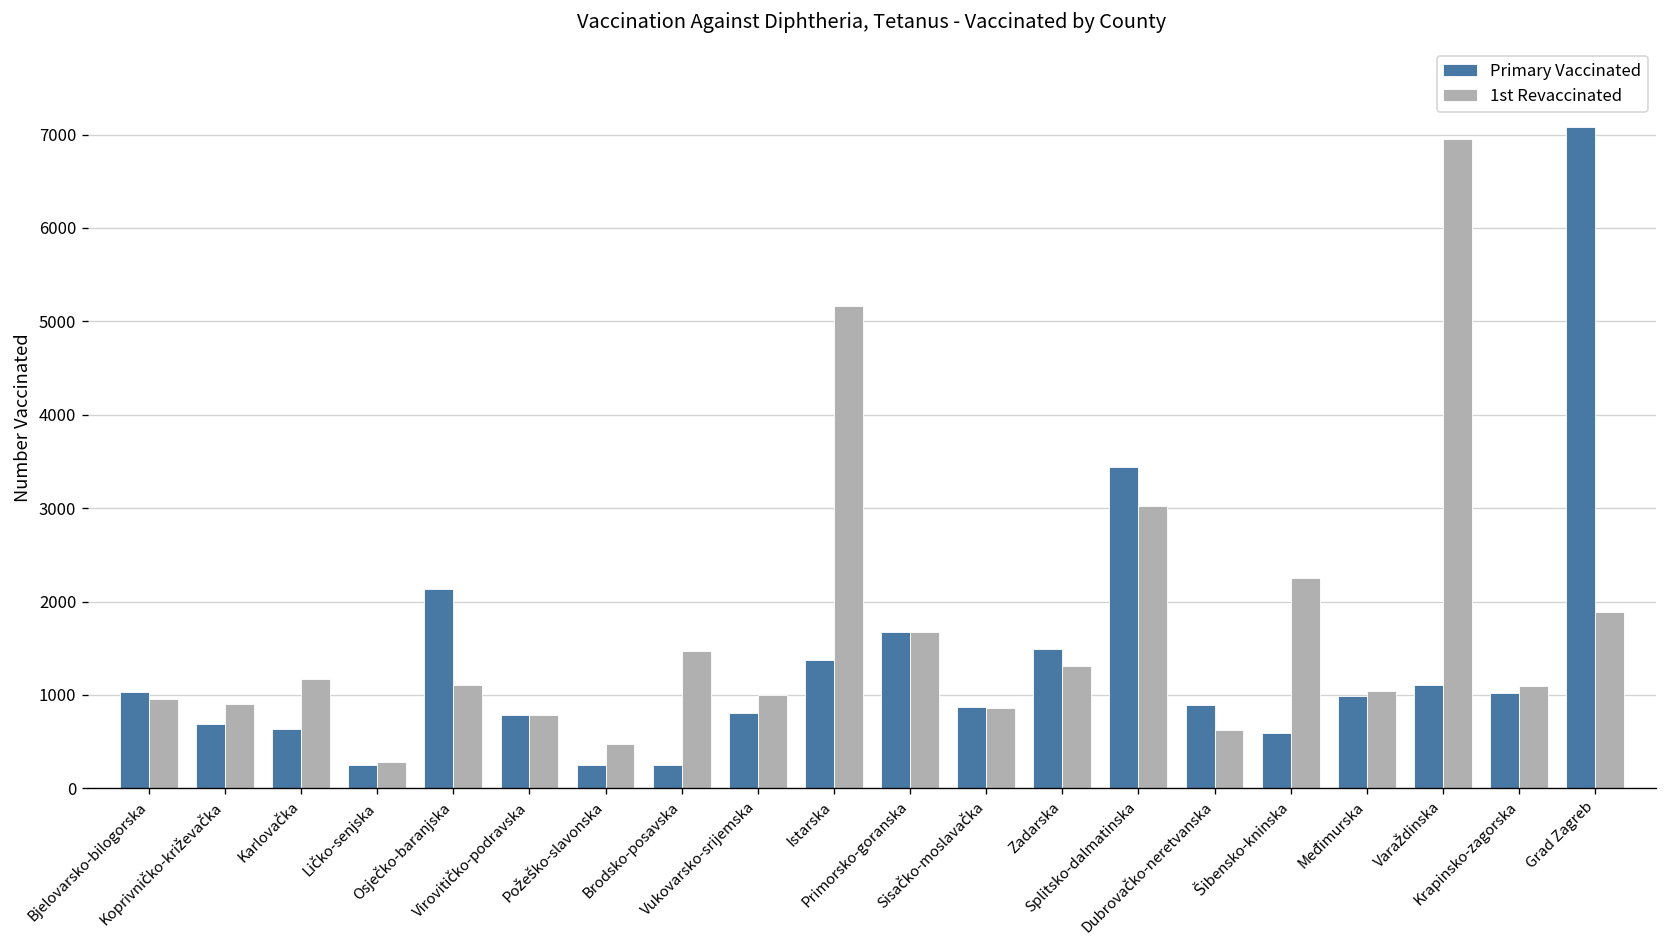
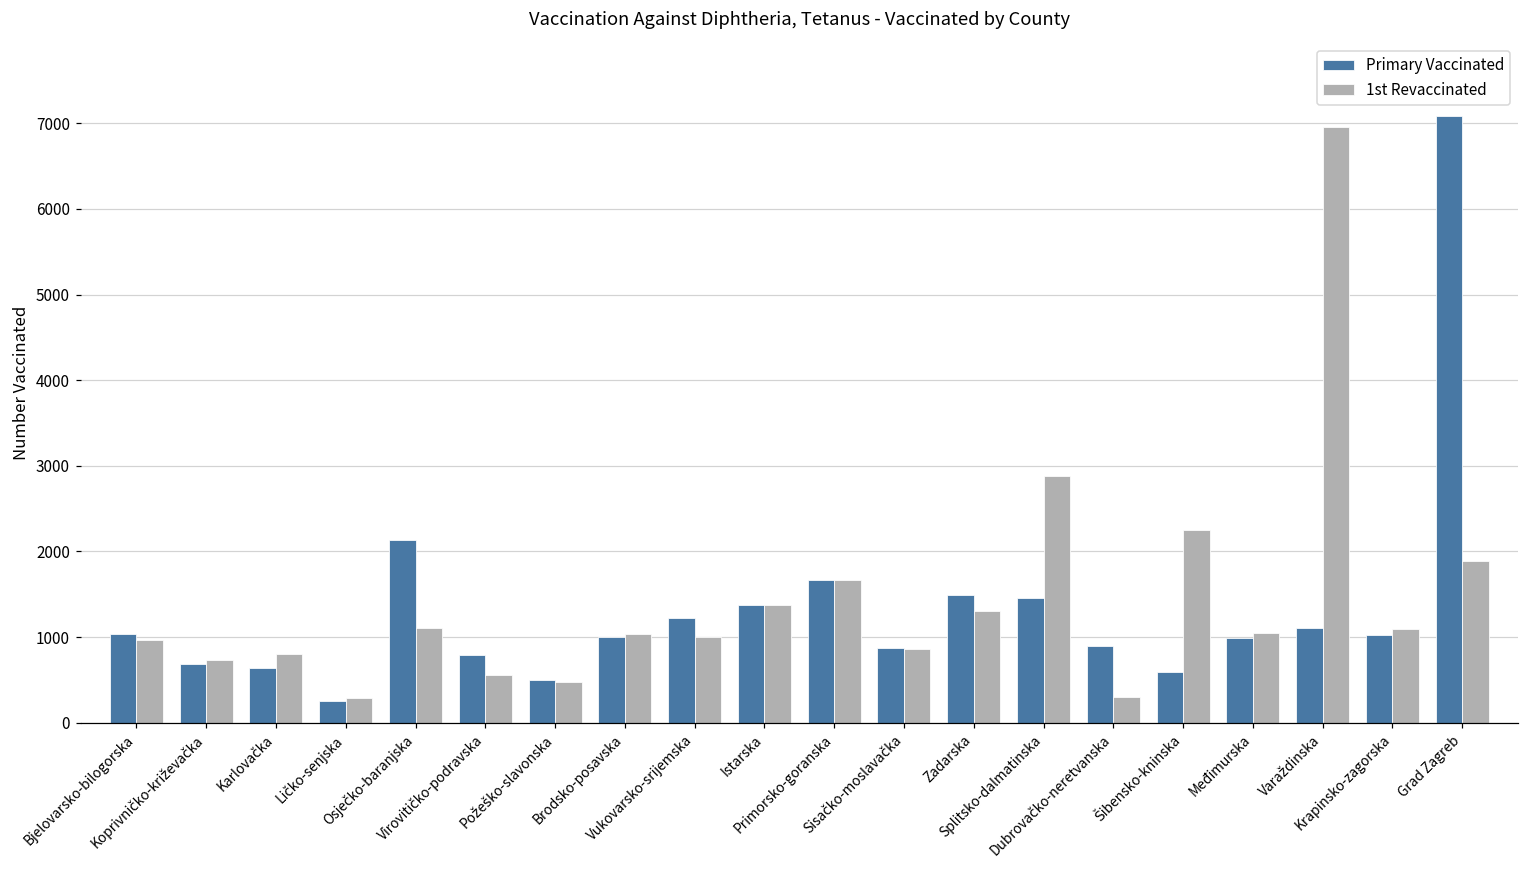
  {
    "Primary Vaccinated": {
      "Bjelovarsko-bilogorska": 1000,
      "Koprivničko-križevačka": 700,
      "Karlovačka": 600,
      "Ličko-senjska": 300,
      "Osječko-baranjska": 2100,
      "Virovitičko-podravska": 800,
-     "Požeško-slavonska": 300,
-     "Brodsko-posavska": 300,
-     "Vukovarsko-srijemska": 800,
+     "Požeško-slavonska": 500,
+     "Brodsko-posavska": 1000,
+     "Vukovarsko-srijemska": 1200,
      "Istarska": 1400,
      "Primorsko-goranska": 1700,
      "Sisačko-moslavačka": 900,
      "Zadarska": 1500,
-     "Splitsko-dalmatinska": 3400,
+     "Splitsko-dalmatinska": 1500,
      "Dubrovačko-neretvanska": 900,
      "Šibensko-kninska": 600,
      "Međimurska": 1000,
      "Varaždinska": 1100,
      "Krapinsko-zagorska": 1000,
      "Grad Zagreb": 7100
    },
    "1st Revaccinated": {
      "Bjelovarsko-bilogorska": 1000,
-     "Koprivničko-križevačka": 900,
-     "Karlovačka": 1200,
+     "Koprivničko-križevačka": 700,
+     "Karlovačka": 800,
      "Ličko-senjska": 300,
      "Osječko-baranjska": 1100,
-     "Virovitičko-podravska": 800,
+     "Virovitičko-podravska": 600,
      "Požeško-slavonska": 500,
-     "Brodsko-posavska": 1500,
+     "Brodsko-posavska": 1000,
      "Vukovarsko-srijemska": 1000,
-     "Istarska": 5200,
+     "Istarska": 1400,
      "Primorsko-goranska": 1700,
      "Sisačko-moslavačka": 900,
      "Zadarska": 1300,
-     "Splitsko-dalmatinska": 3000,
-     "Dubrovačko-neretvanska": 600,
+     "Splitsko-dalmatinska": 2900,
+     "Dubrovačko-neretvanska": 300,
      "Šibensko-kninska": 2300,
      "Međimurska": 1000,
      "Varaždinska": 7000,
      "Krapinsko-zagorska": 1100,
      "Grad Zagreb": 1900
    }
  }
